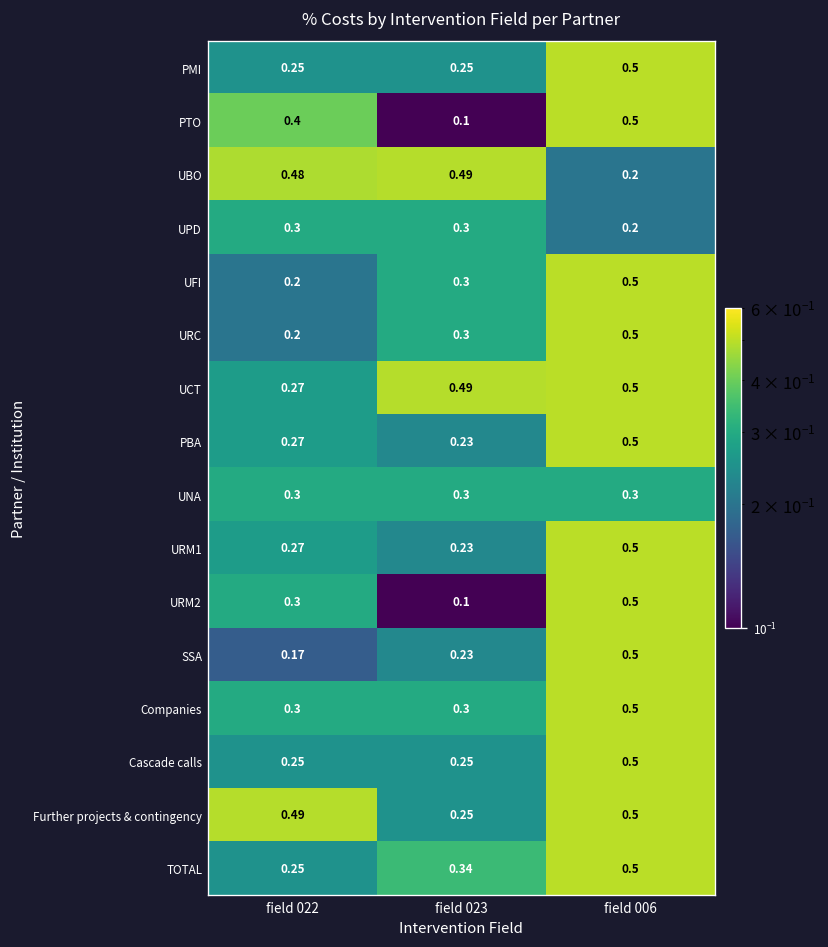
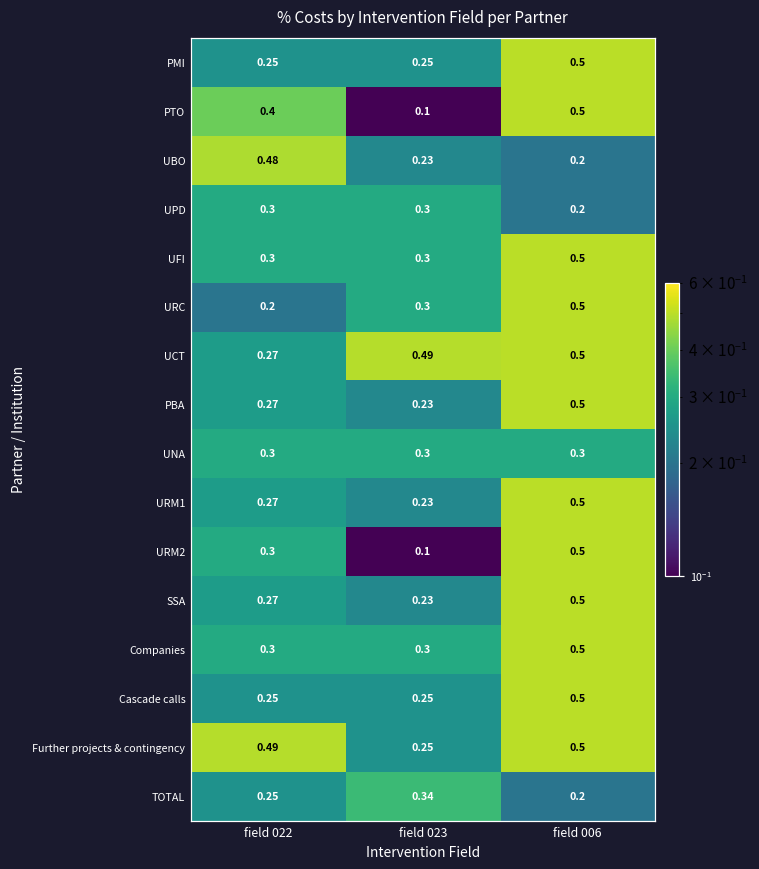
  {
    "PMI": {
      "field 022": 0.25,
      "field 023": 0.25,
      "field 006": 0.5
    },
    "PTO": {
      "field 022": 0.4,
      "field 023": 0.1,
      "field 006": 0.5
    },
    "UBO": {
      "field 022": 0.48,
-     "field 023": 0.49,
+     "field 023": 0.23,
      "field 006": 0.2
    },
    "UPD": {
      "field 022": 0.3,
      "field 023": 0.3,
      "field 006": 0.2
    },
    "UFI": {
-     "field 022": 0.2,
+     "field 022": 0.3,
      "field 023": 0.3,
      "field 006": 0.5
    },
    "URC": {
      "field 022": 0.2,
      "field 023": 0.3,
      "field 006": 0.5
    },
    "UCT": {
      "field 022": 0.27,
      "field 023": 0.49,
      "field 006": 0.5
    },
    "PBA": {
      "field 022": 0.27,
      "field 023": 0.23,
      "field 006": 0.5
    },
    "UNA": {
      "field 022": 0.3,
      "field 023": 0.3,
      "field 006": 0.3
    },
    "URM1": {
      "field 022": 0.27,
      "field 023": 0.23,
      "field 006": 0.5
    },
    "URM2": {
      "field 022": 0.3,
      "field 023": 0.1,
      "field 006": 0.5
    },
    "SSA": {
-     "field 022": 0.17,
+     "field 022": 0.27,
      "field 023": 0.23,
      "field 006": 0.5
    },
    "Companies": {
      "field 022": 0.3,
      "field 023": 0.3,
      "field 006": 0.5
    },
    "Cascade calls": {
      "field 022": 0.25,
      "field 023": 0.25,
      "field 006": 0.5
    },
    "Further projects & contingency": {
      "field 022": 0.49,
      "field 023": 0.25,
      "field 006": 0.5
    },
    "TOTAL": {
      "field 022": 0.25,
      "field 023": 0.34,
-     "field 006": 0.5
+     "field 006": 0.2
    }
  }
